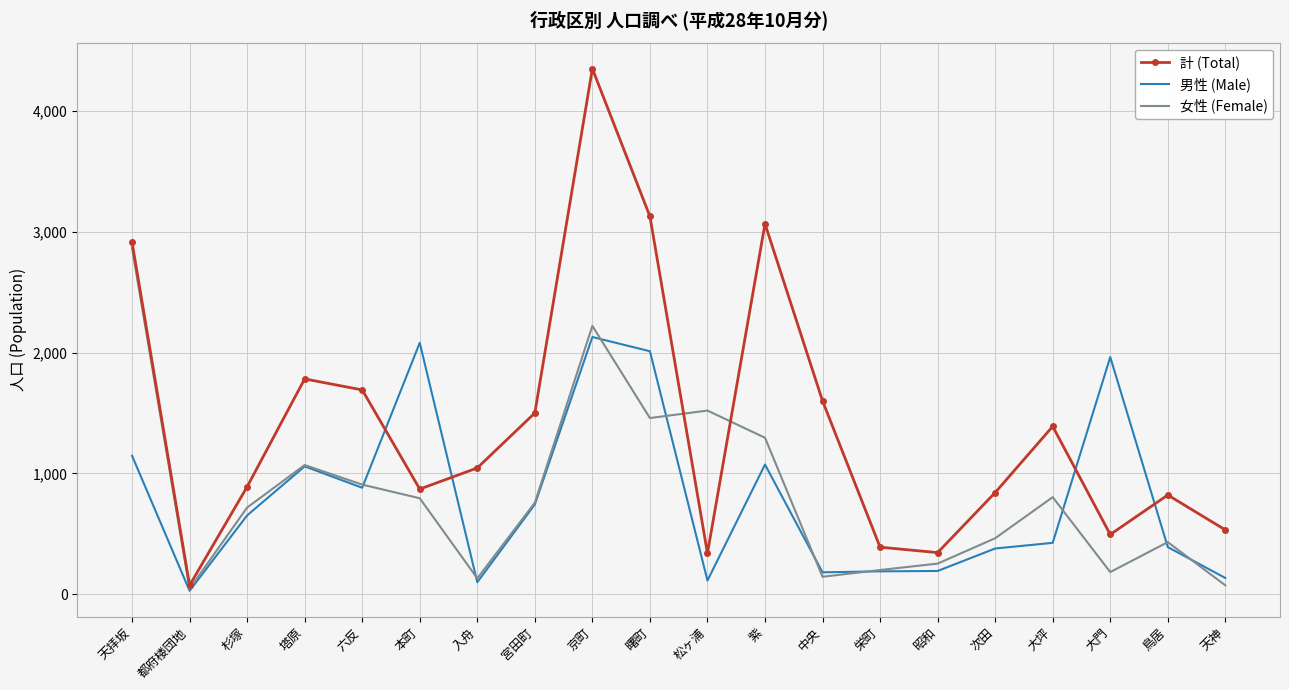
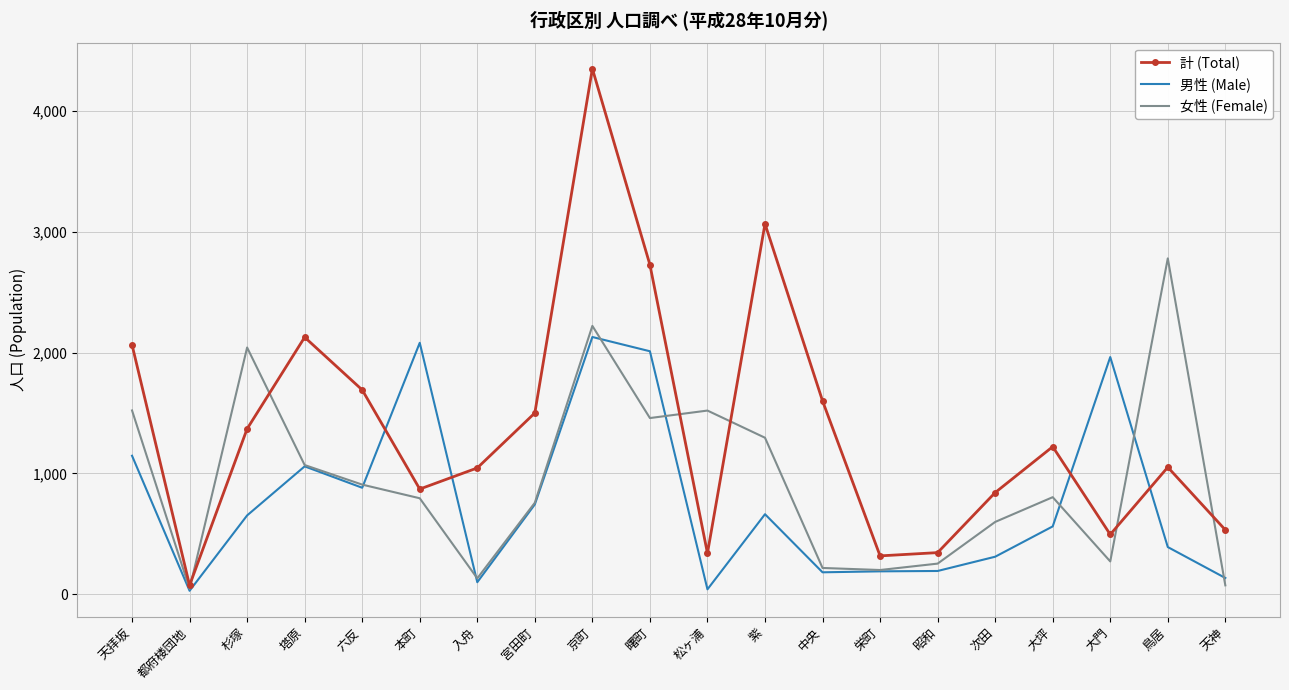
  {
    "計 (Total)": {
-     "天拝坂": "2,920",
+     "天拝坂": "2,060",
      "都府楼団地": "70",
-     "杉塚": "890",
-     "塔原": "1,780",
+     "杉塚": "1,370",
+     "塔原": "2,130",
      "六反": "1,690",
      "本町": "870",
      "入舟": "1,050",
      "宮田町": "1,500",
      "京町": "4,350",
-     "曙町": "3,130",
+     "曙町": "2,730",
      "松ヶ浦": "340",
      "紫": "3,070",
      "中央": "1,600",
-     "栄町": "390",
+     "栄町": "320",
      "昭和": "340",
      "次田": "840",
-     "大坪": "1,390",
+     "大坪": "1,220",
      "大門": "490",
-     "鳥居": "820",
+     "鳥居": "1,050",
      "天神": "530"
    },
    "男性 (Male)": {
      "天拝坂": "1,150",
      "杉塚": "650",
      "六反": "880",
      "本町": "2,080",
      "入舟": "100",
      "京町": "2,130",
      "曙町": "2,010",
-     "松ヶ浦": "110",
-     "紫": "1,070",
+     "松ヶ浦": "40",
+     "紫": "660",
      "中央": "180",
      "昭和": "190",
-     "次田": "380",
-     "大坪": "430",
+     "次田": "310",
+     "大坪": "560",
      "大門": "1,960",
      "鳥居": "390",
      "天神": "130"
    },
    "女性 (Female)": {
-     "天拝坂": "2,870",
-     "杉塚": "720",
+     "天拝坂": "1,520",
+     "杉塚": "2,040",
      "六反": "910",
      "本町": "790",
      "入舟": "130",
      "京町": "2,220",
      "曙町": "1,460",
      "松ヶ浦": "1,520",
      "紫": "1,300",
-     "中央": "140",
+     "中央": "220",
      "昭和": "250",
-     "次田": "460",
+     "次田": "600",
      "大坪": "800",
-     "大門": "180",
-     "鳥居": "430",
+     "大門": "270",
+     "鳥居": "2,780",
      "天神": "70"
    }
  }
